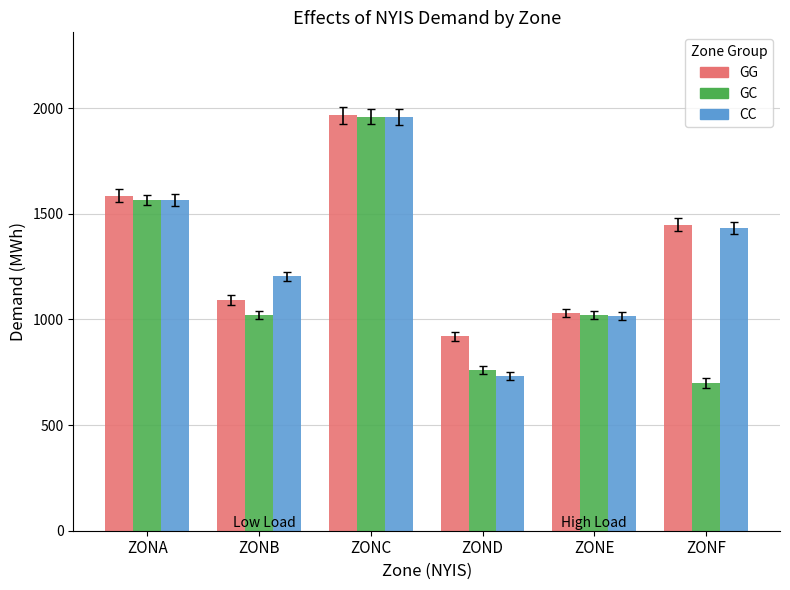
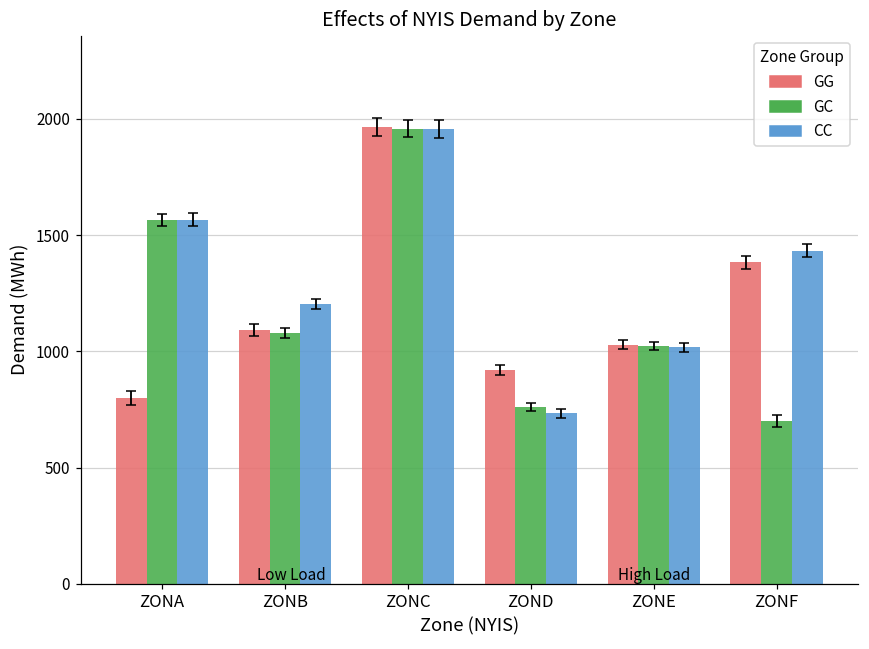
  {
    "GG": {
-     "ZONA": 1590,
+     "ZONA": 800,
      "ZONB": 1090,
      "ZONC": 1970,
      "ZOND": 920,
      "ZONE": 1030,
-     "ZONF": 1450
+     "ZONF": 1380
    },
    "GC": {
      "ZONA": 1560,
-     "ZONB": 1020,
+     "ZONB": 1080,
      "ZONC": 1960,
      "ZOND": 760,
      "ZONE": 1020,
      "ZONF": 700
    },
    "CC": {
      "ZONA": 1570,
      "ZONB": 1200,
      "ZONC": 1960,
      "ZOND": 730,
      "ZONE": 1020,
      "ZONF": 1430
    }
  }
